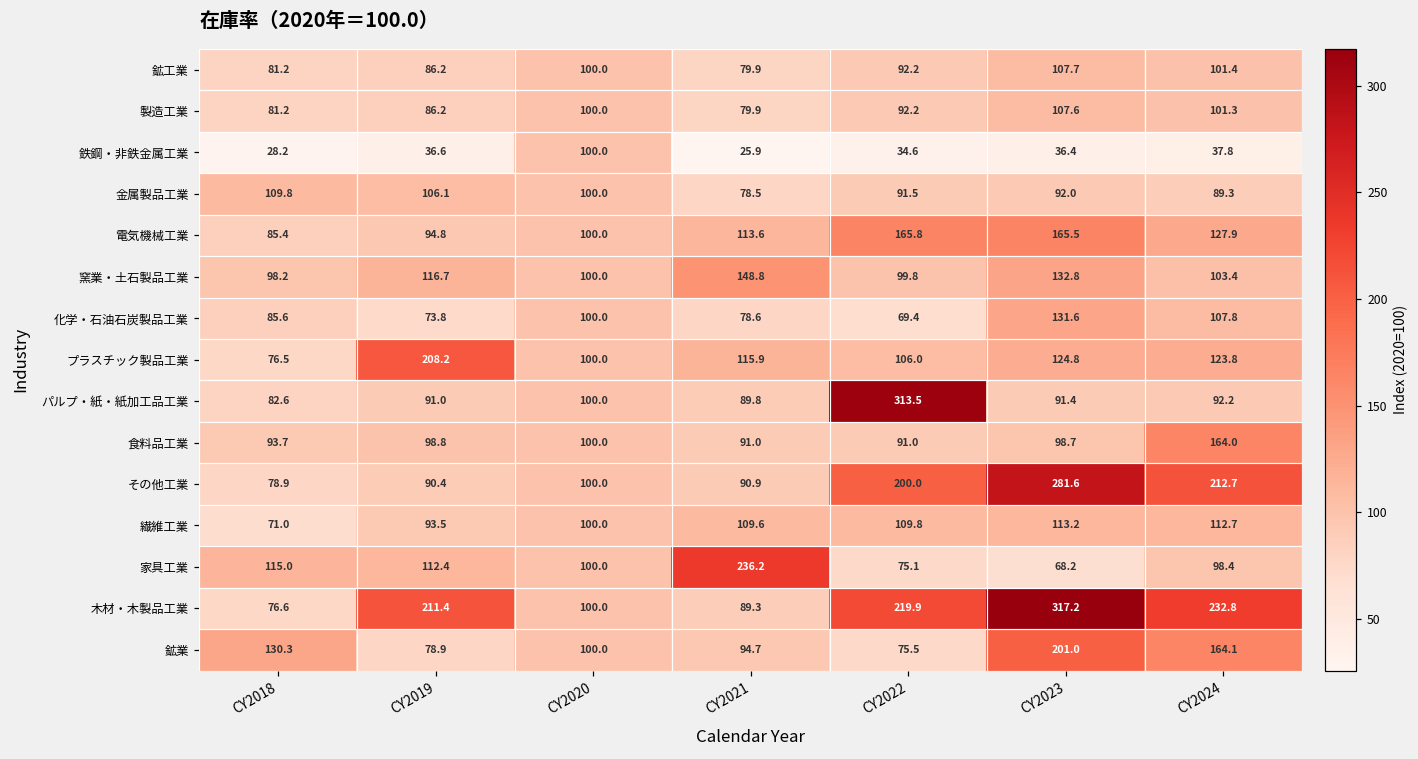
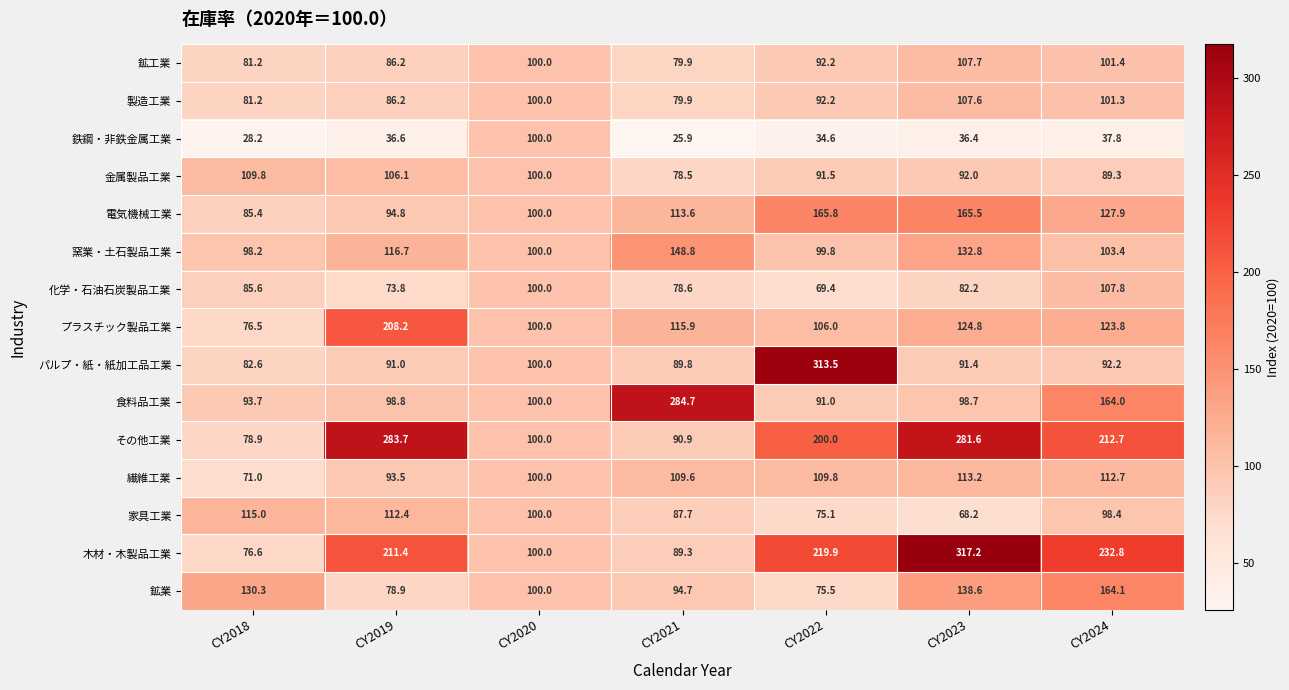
  {
    "鉱工業": {
      "CY2018": 81.2,
      "CY2019": 86.2,
      "CY2020": 100.0,
      "CY2021": 79.9,
      "CY2022": 92.2,
      "CY2023": 107.7,
      "CY2024": 101.4
    },
    "製造工業": {
      "CY2018": 81.2,
      "CY2019": 86.2,
      "CY2020": 100.0,
      "CY2021": 79.9,
      "CY2022": 92.2,
      "CY2023": 107.6,
      "CY2024": 101.3
    },
    "鉄鋼・非鉄金属工業": {
      "CY2018": 28.2,
      "CY2019": 36.6,
      "CY2020": 100.0,
      "CY2021": 25.9,
      "CY2022": 34.6,
      "CY2023": 36.4,
      "CY2024": 37.8
    },
    "金属製品工業": {
      "CY2018": 109.8,
      "CY2019": 106.1,
      "CY2020": 100.0,
      "CY2021": 78.5,
      "CY2022": 91.5,
      "CY2023": 92.0,
      "CY2024": 89.3
    },
    "電気機械工業": {
      "CY2018": 85.4,
      "CY2019": 94.8,
      "CY2020": 100.0,
      "CY2021": 113.6,
      "CY2022": 165.8,
      "CY2023": 165.5,
      "CY2024": 127.9
    },
    "窯業・土石製品工業": {
      "CY2018": 98.2,
      "CY2019": 116.7,
      "CY2020": 100.0,
      "CY2021": 148.8,
      "CY2022": 99.8,
      "CY2023": 132.8,
      "CY2024": 103.4
    },
    "化学・石油石炭製品工業": {
      "CY2018": 85.6,
      "CY2019": 73.8,
      "CY2020": 100.0,
      "CY2021": 78.6,
      "CY2022": 69.4,
-     "CY2023": 131.6,
+     "CY2023": 82.2,
      "CY2024": 107.8
    },
    "プラスチック製品工業": {
      "CY2018": 76.5,
      "CY2019": 208.2,
      "CY2020": 100.0,
      "CY2021": 115.9,
      "CY2022": 106.0,
      "CY2023": 124.8,
      "CY2024": 123.8
    },
    "パルプ・紙・紙加工品工業": {
      "CY2018": 82.6,
      "CY2019": 91.0,
      "CY2020": 100.0,
      "CY2021": 89.8,
      "CY2022": 313.5,
      "CY2023": 91.4,
      "CY2024": 92.2
    },
    "食料品工業": {
      "CY2018": 93.7,
      "CY2019": 98.8,
      "CY2020": 100.0,
-     "CY2021": 91.0,
+     "CY2021": 284.7,
      "CY2022": 91.0,
      "CY2023": 98.7,
      "CY2024": 164.0
    },
    "その他工業": {
      "CY2018": 78.9,
-     "CY2019": 90.4,
+     "CY2019": 283.7,
      "CY2020": 100.0,
      "CY2021": 90.9,
      "CY2022": 200.0,
      "CY2023": 281.6,
      "CY2024": 212.7
    },
    "繊維工業": {
      "CY2018": 71.0,
      "CY2019": 93.5,
      "CY2020": 100.0,
      "CY2021": 109.6,
      "CY2022": 109.8,
      "CY2023": 113.2,
      "CY2024": 112.7
    },
    "家具工業": {
      "CY2018": 115.0,
      "CY2019": 112.4,
      "CY2020": 100.0,
-     "CY2021": 236.2,
+     "CY2021": 87.7,
      "CY2022": 75.1,
      "CY2023": 68.2,
      "CY2024": 98.4
    },
    "木材・木製品工業": {
      "CY2018": 76.6,
      "CY2019": 211.4,
      "CY2020": 100.0,
      "CY2021": 89.3,
      "CY2022": 219.9,
      "CY2023": 317.2,
      "CY2024": 232.8
    },
    "鉱業": {
      "CY2018": 130.3,
      "CY2019": 78.9,
      "CY2020": 100.0,
      "CY2021": 94.7,
      "CY2022": 75.5,
-     "CY2023": 201.0,
+     "CY2023": 138.6,
      "CY2024": 164.1
    }
  }
